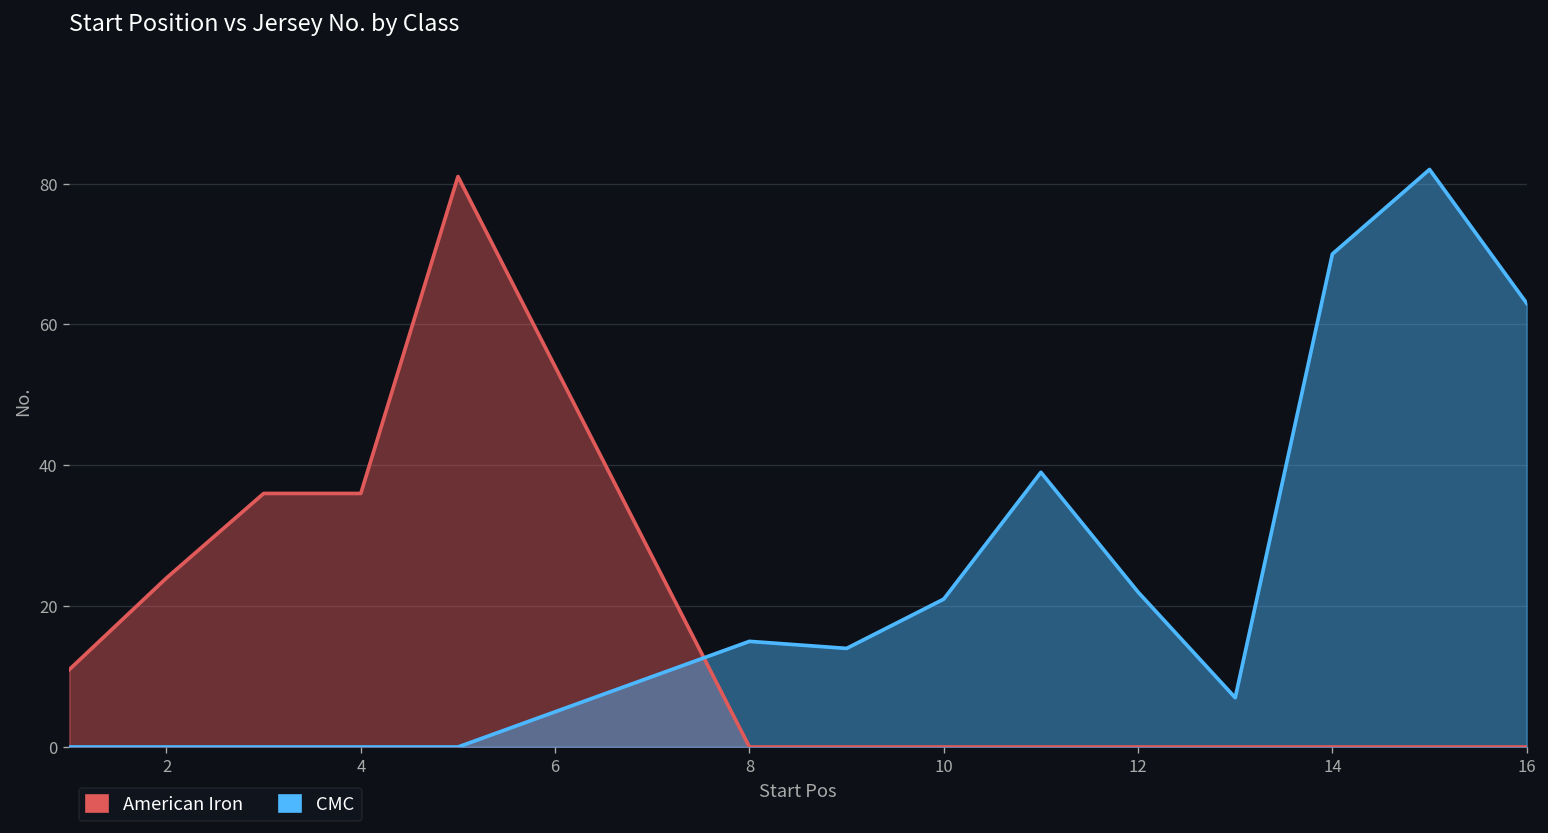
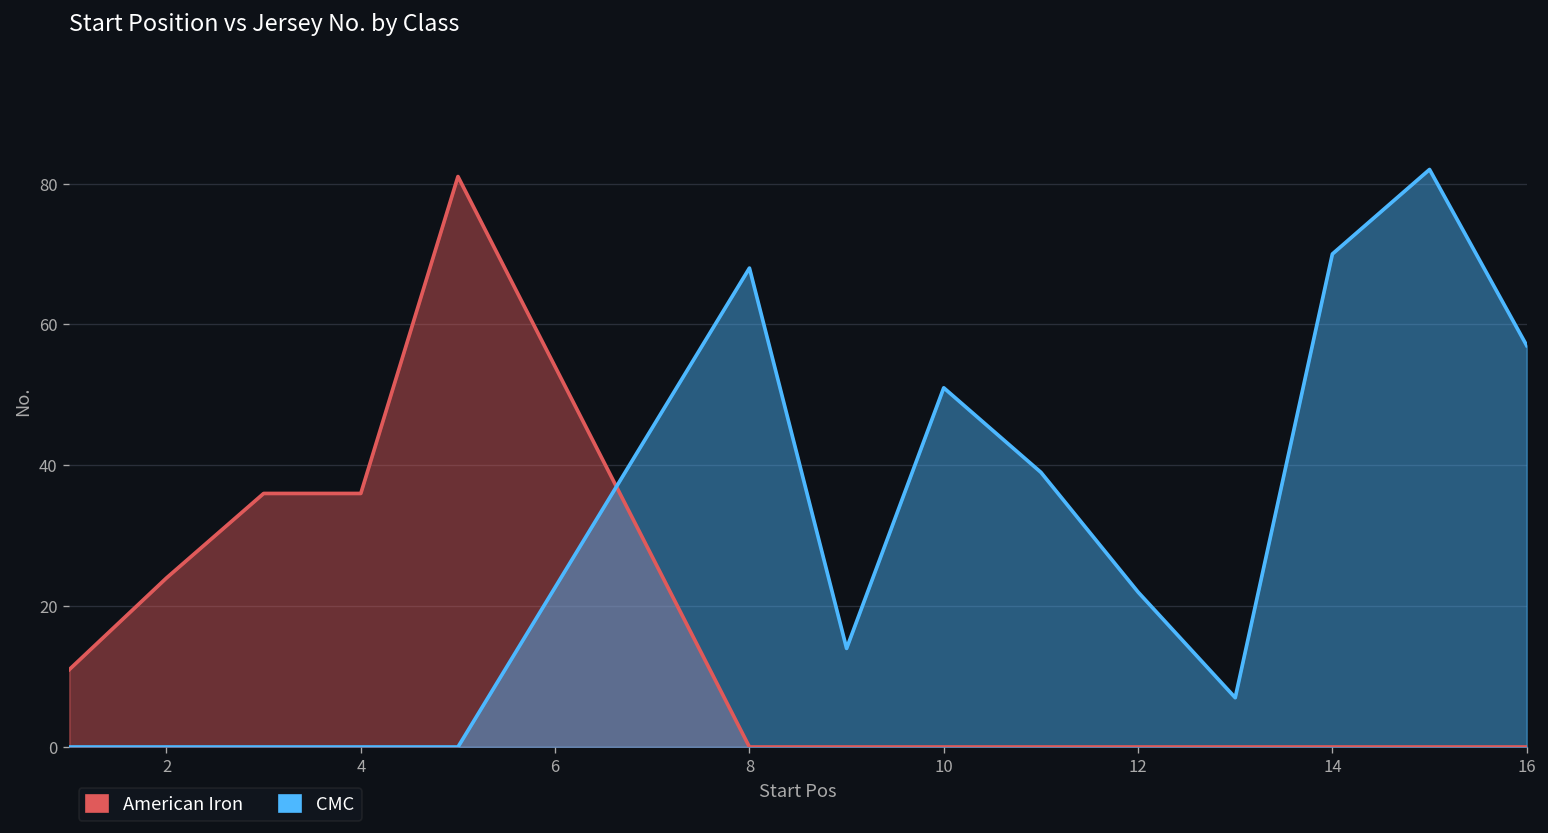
  {
    "American Iron": {
      "2": 24,
      "4": 36,
      "8": 0,
      "10": 0,
      "12": 0,
      "14": 0,
      "16": 0
    },
    "CMC": {
      "2": 0,
      "4": 0,
-     "8": 15,
-     "10": 21,
+     "8": 68,
+     "10": 51,
      "12": 22,
      "14": 70,
-     "16": 63
+     "16": 57
    }
  }
